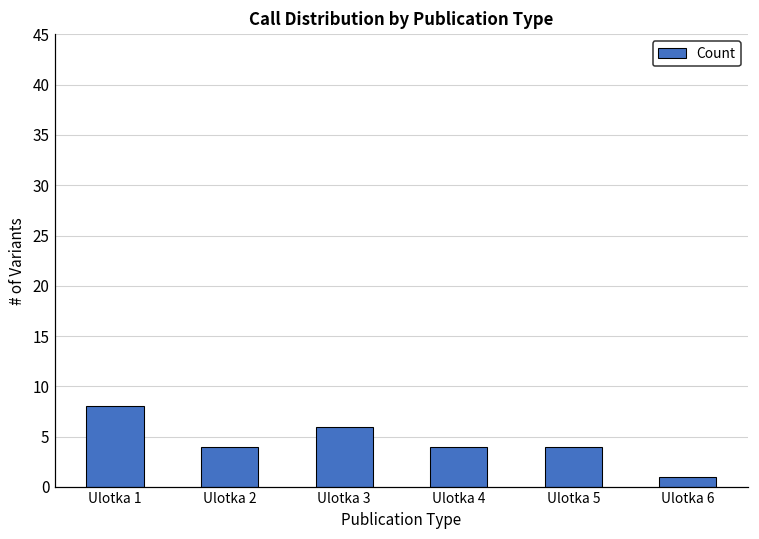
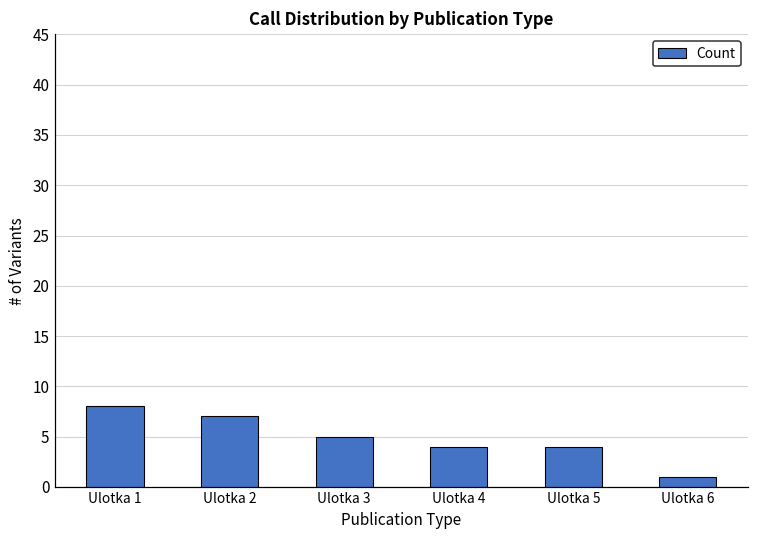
  {
    "Ulotka 1": 8,
-   "Ulotka 2": 4,
-   "Ulotka 3": 6,
+   "Ulotka 2": 7,
+   "Ulotka 3": 5,
    "Ulotka 4": 4,
    "Ulotka 5": 4,
    "Ulotka 6": 1
  }
